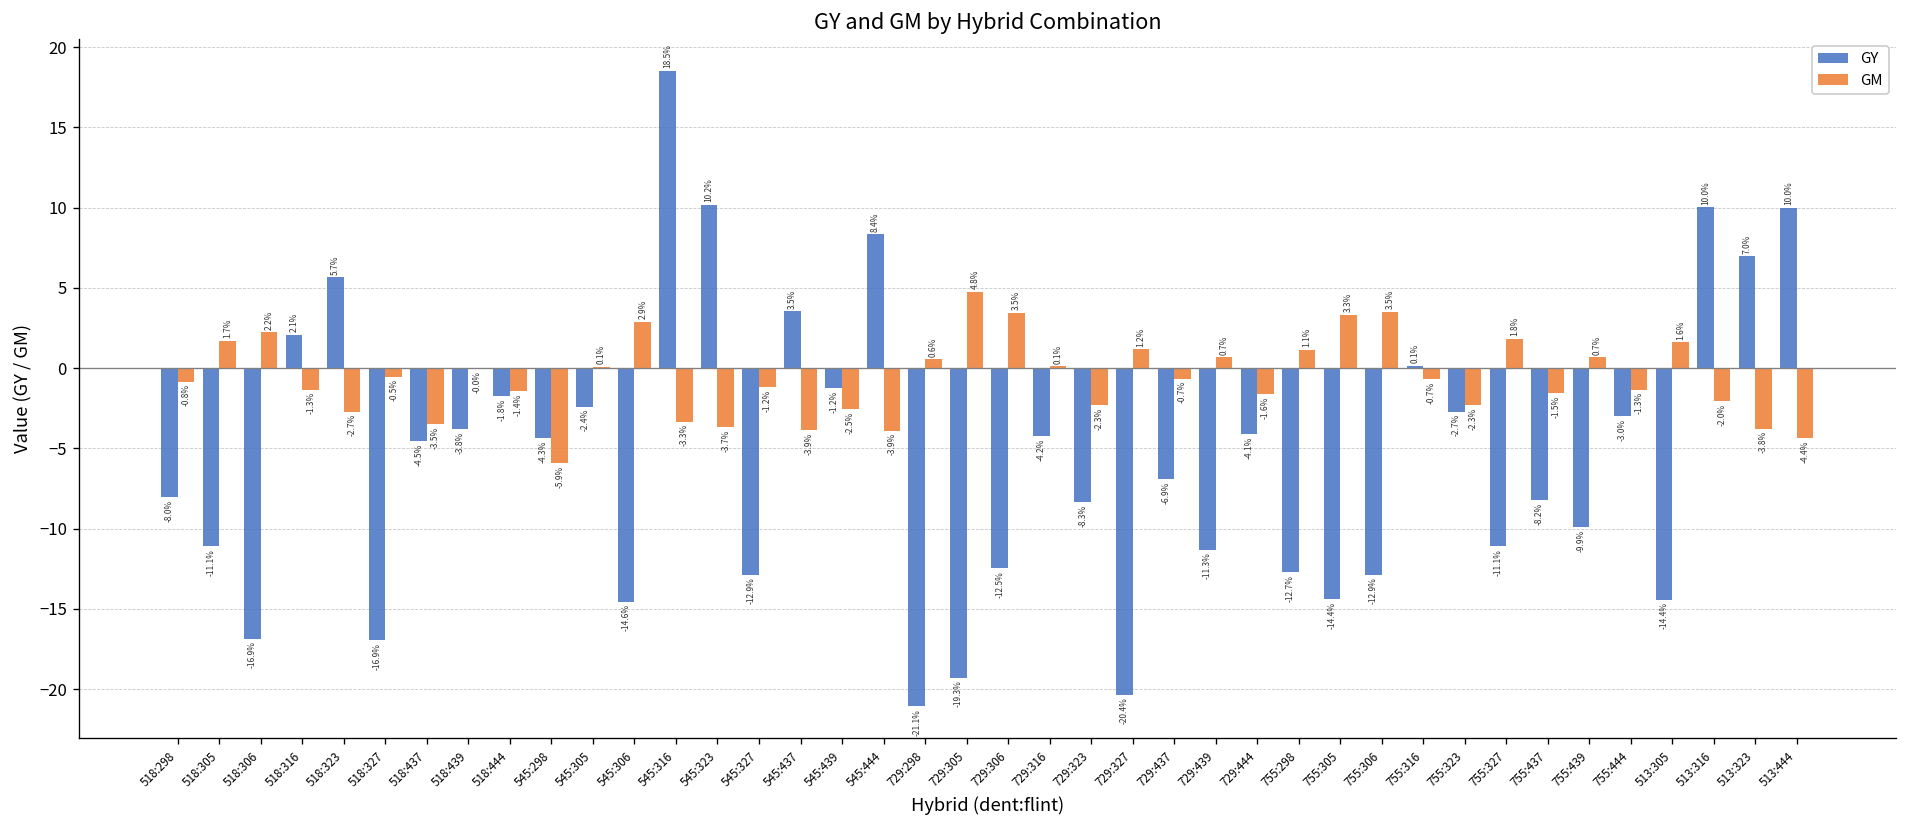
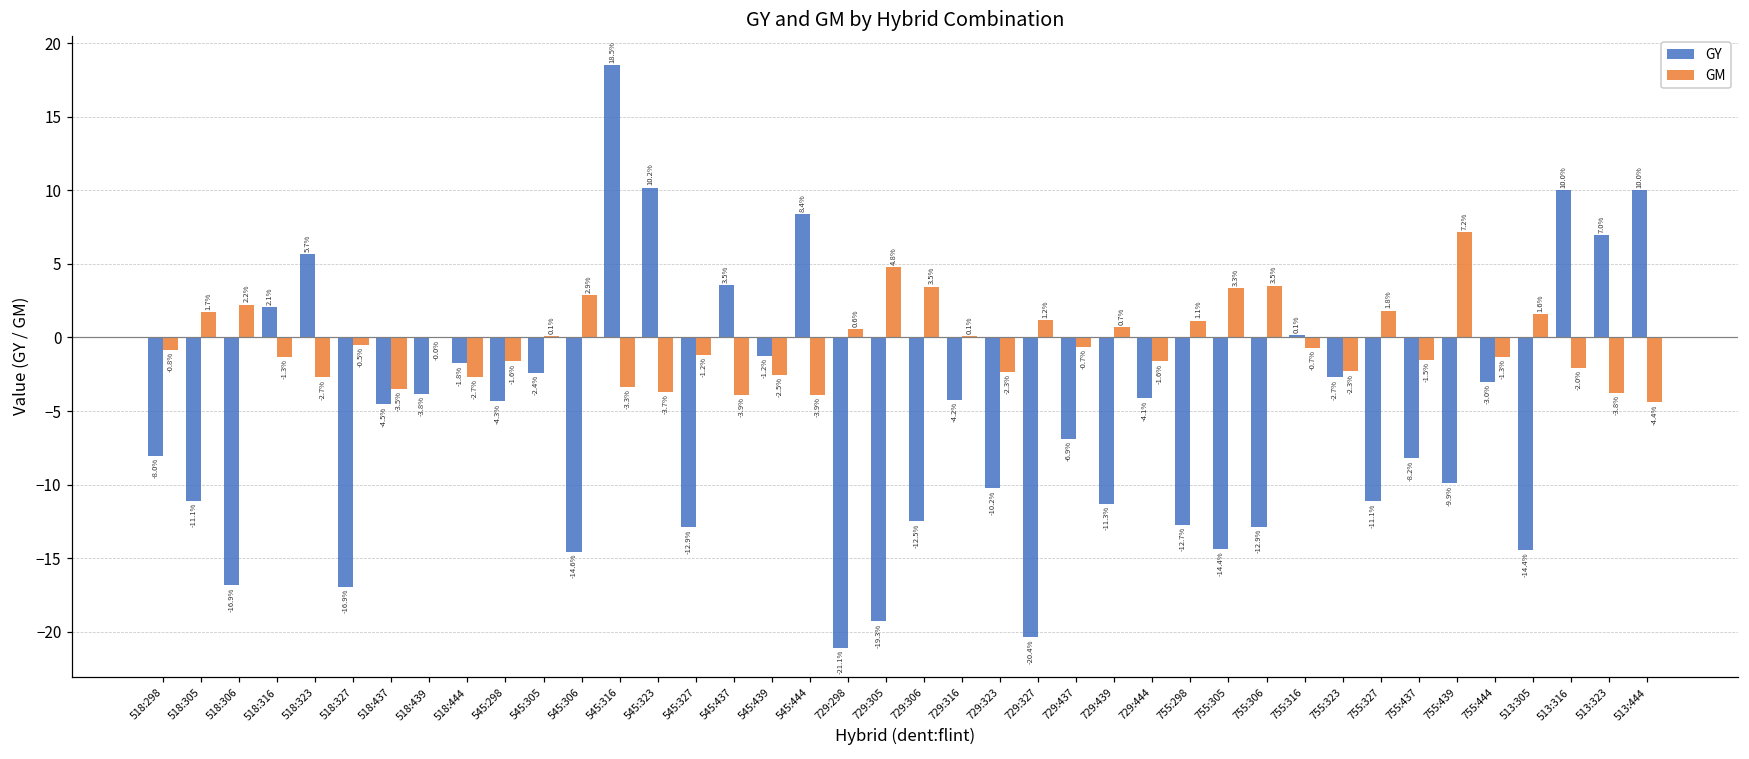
  {
    "GY": {
      "518:298": "-8.0%",
      "518:305": "-11.1%",
      "518:306": "-16.9%",
      "518:316": "2.1%",
      "518:323": "5.7%",
      "518:327": "-16.9%",
      "518:437": "-4.5%",
      "518:439": "-3.8%",
      "518:444": "-1.8%",
      "545:298": "-4.3%",
      "545:305": "-2.4%",
      "545:306": "-14.6%",
      "545:316": "18.5%",
      "545:323": "10.2%",
      "545:327": "-12.9%",
      "545:437": "3.5%",
      "545:439": "-1.2%",
      "545:444": "8.4%",
      "729:298": "-21.1%",
      "729:305": "-19.3%",
      "729:306": "-12.5%",
      "729:316": "-4.2%",
-     "729:323": "-8.3%",
+     "729:323": "-10.2%",
      "729:327": "-20.4%",
      "729:437": "-6.9%",
      "729:439": "-11.3%",
      "729:444": "-4.1%",
      "755:298": "-12.7%",
      "755:305": "-14.4%",
      "755:306": "-12.9%",
      "755:316": "0.1%",
      "755:323": "-2.7%",
      "755:327": "-11.1%",
      "755:437": "-8.2%",
      "755:439": "-9.9%",
      "755:444": "-3.0%",
      "513:305": "-14.4%",
      "513:316": "10.0%",
      "513:323": "7.0%",
      "513:444": "10.0%"
    },
    "GM": {
      "518:298": "-0.8%",
      "518:305": "1.7%",
      "518:306": "2.2%",
      "518:316": "-1.3%",
      "518:323": "-2.7%",
      "518:327": "-0.5%",
      "518:437": "-3.5%",
      "518:439": "-0.0%",
-     "518:444": "-1.4%",
-     "545:298": "-5.9%",
+     "518:444": "-2.7%",
+     "545:298": "-1.6%",
      "545:305": "0.1%",
      "545:306": "2.9%",
      "545:316": "-3.3%",
      "545:323": "-3.7%",
      "545:327": "-1.2%",
      "545:437": "-3.9%",
      "545:439": "-2.5%",
      "545:444": "-3.9%",
      "729:298": "0.6%",
      "729:305": "4.8%",
      "729:306": "3.5%",
      "729:316": "0.1%",
      "729:323": "-2.3%",
      "729:327": "1.2%",
      "729:437": "-0.7%",
      "729:439": "0.7%",
      "729:444": "-1.6%",
      "755:298": "1.1%",
      "755:305": "3.3%",
      "755:306": "3.5%",
      "755:316": "-0.7%",
      "755:323": "-2.3%",
      "755:327": "1.8%",
      "755:437": "-1.5%",
-     "755:439": "0.7%",
+     "755:439": "7.2%",
      "755:444": "-1.3%",
      "513:305": "1.6%",
      "513:316": "-2.0%",
      "513:323": "-3.8%",
      "513:444": "-4.4%"
    }
  }
